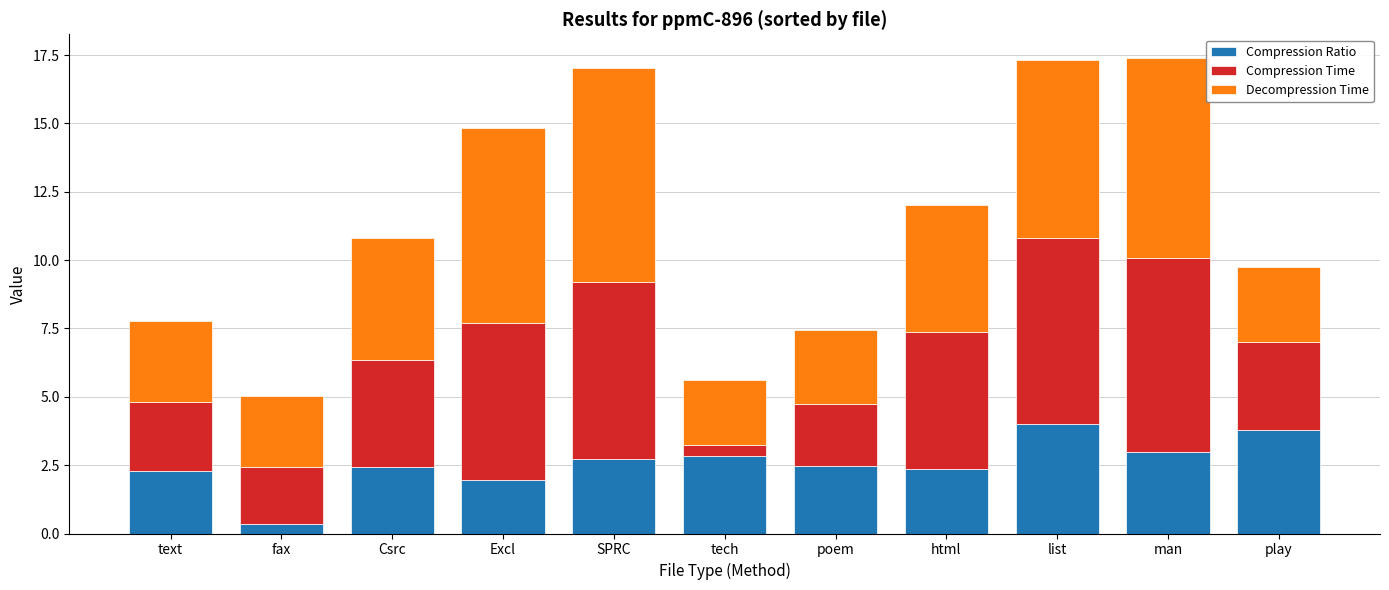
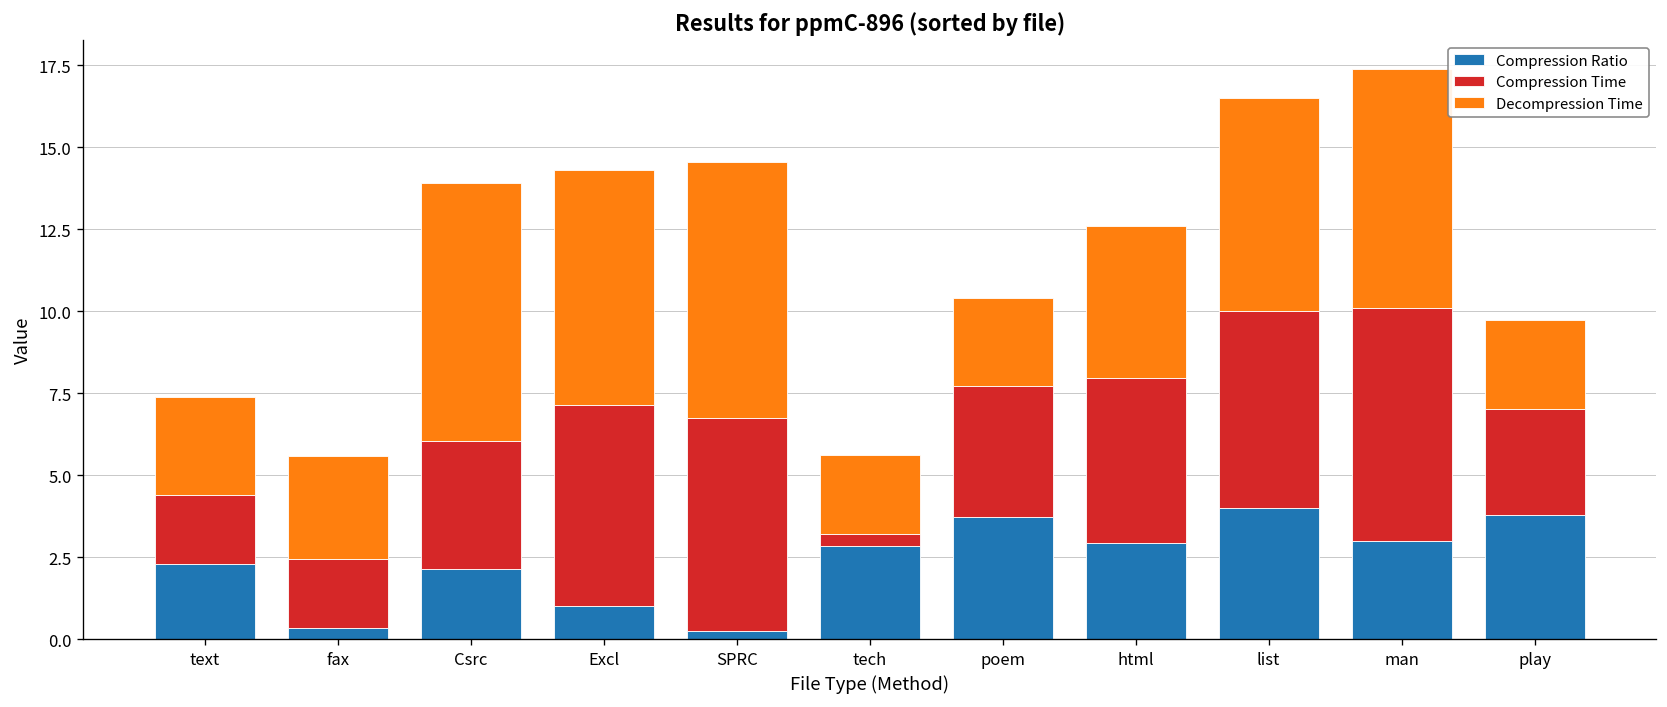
  {
    "Compression Ratio": {
      "text": 2.3,
      "fax": 0.4,
-     "Csrc": 2.5,
-     "Excl": 2.0,
-     "SPRC": 2.7,
+     "Csrc": 2.1,
+     "Excl": 1.0,
+     "SPRC": 0.3,
      "tech": 2.8,
-     "poem": 2.5,
-     "html": 2.4,
+     "poem": 3.7,
+     "html": 2.9,
      "list": 4.0,
      "man": 3.0,
      "play": 3.8
    },
    "Compression Time": {
-     "text": 2.5,
+     "text": 2.1,
      "fax": 2.1,
      "Csrc": 3.9,
-     "Excl": 5.7,
+     "Excl": 6.1,
      "SPRC": 6.5,
      "tech": 0.4,
-     "poem": 2.3,
+     "poem": 4.0,
      "html": 5.0,
-     "list": 6.8,
+     "list": 6.0,
      "man": 7.1,
      "play": 3.2
    },
    "Decompression Time": {
      "text": 3.0,
-     "fax": 2.6,
-     "Csrc": 4.5,
+     "fax": 3.1,
+     "Csrc": 7.9,
      "Excl": 7.2,
      "SPRC": 7.8,
      "tech": 2.4,
      "poem": 2.7,
      "html": 4.6,
      "list": 6.5,
      "man": 7.3,
      "play": 2.7
    }
  }
